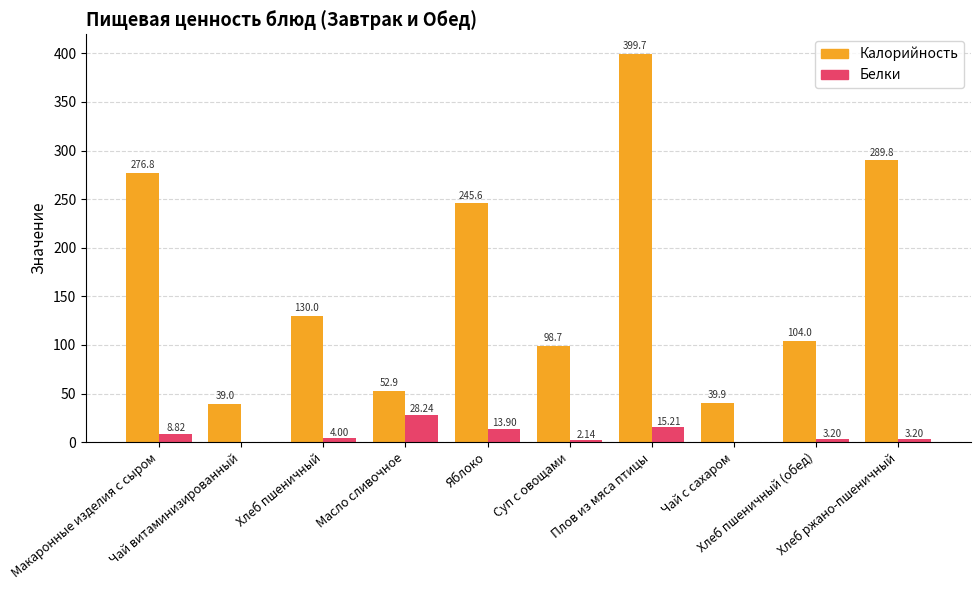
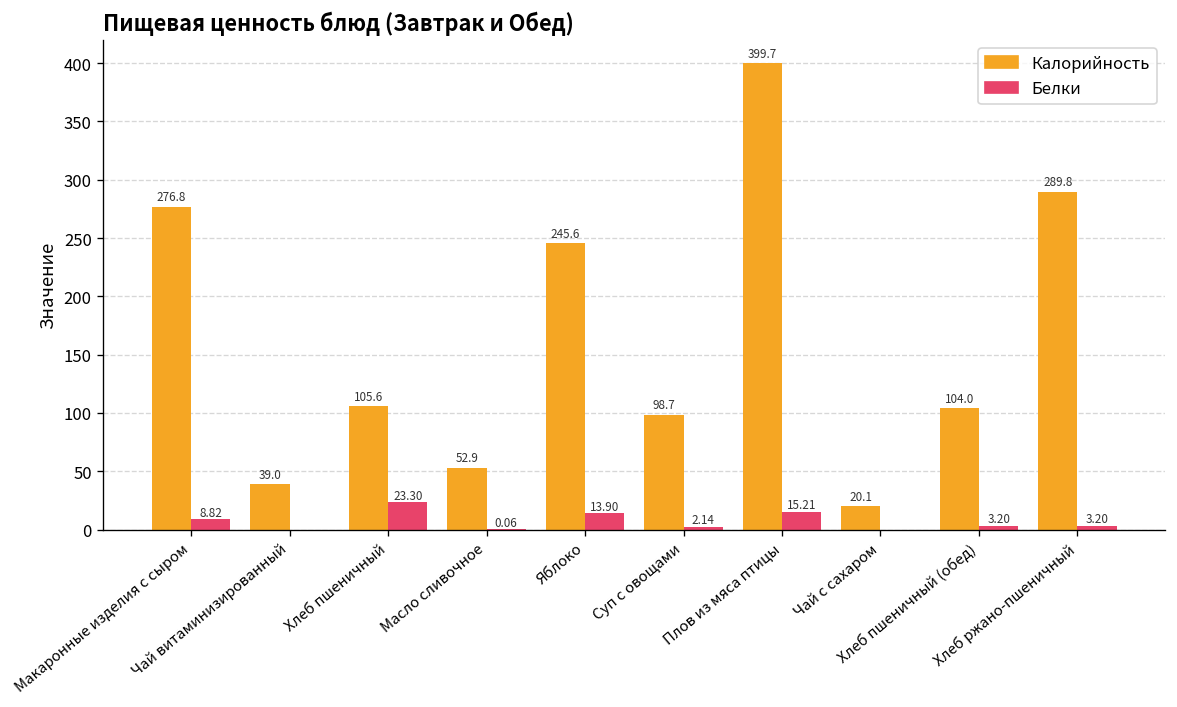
  {
    "Калорийность": {
      "Макаронные изделия с сыром": 276.8,
      "Чай витаминизированный": 39.0,
-     "Хлеб пшеничный": 130.0,
+     "Хлеб пшеничный": 105.6,
      "Масло сливочное": 52.9,
      "Яблоко": 245.6,
      "Суп с овощами": 98.7,
      "Плов из мяса птицы": 399.7,
-     "Чай с сахаром": 39.9,
+     "Чай с сахаром": 20.1,
      "Хлеб пшеничный (обед)": 104.0,
      "Хлеб ржано-пшеничный": 289.8
    },
    "Белки": {
      "Макаронные изделия с сыром": 8.82,
-     "Хлеб пшеничный": 4.00,
-     "Масло сливочное": 28.24,
+     "Хлеб пшеничный": 23.30,
+     "Масло сливочное": 0.06,
      "Яблоко": 13.90,
      "Суп с овощами": 2.14,
      "Плов из мяса птицы": 15.21,
      "Хлеб пшеничный (обед)": 3.20,
      "Хлеб ржано-пшеничный": 3.20
    }
  }
